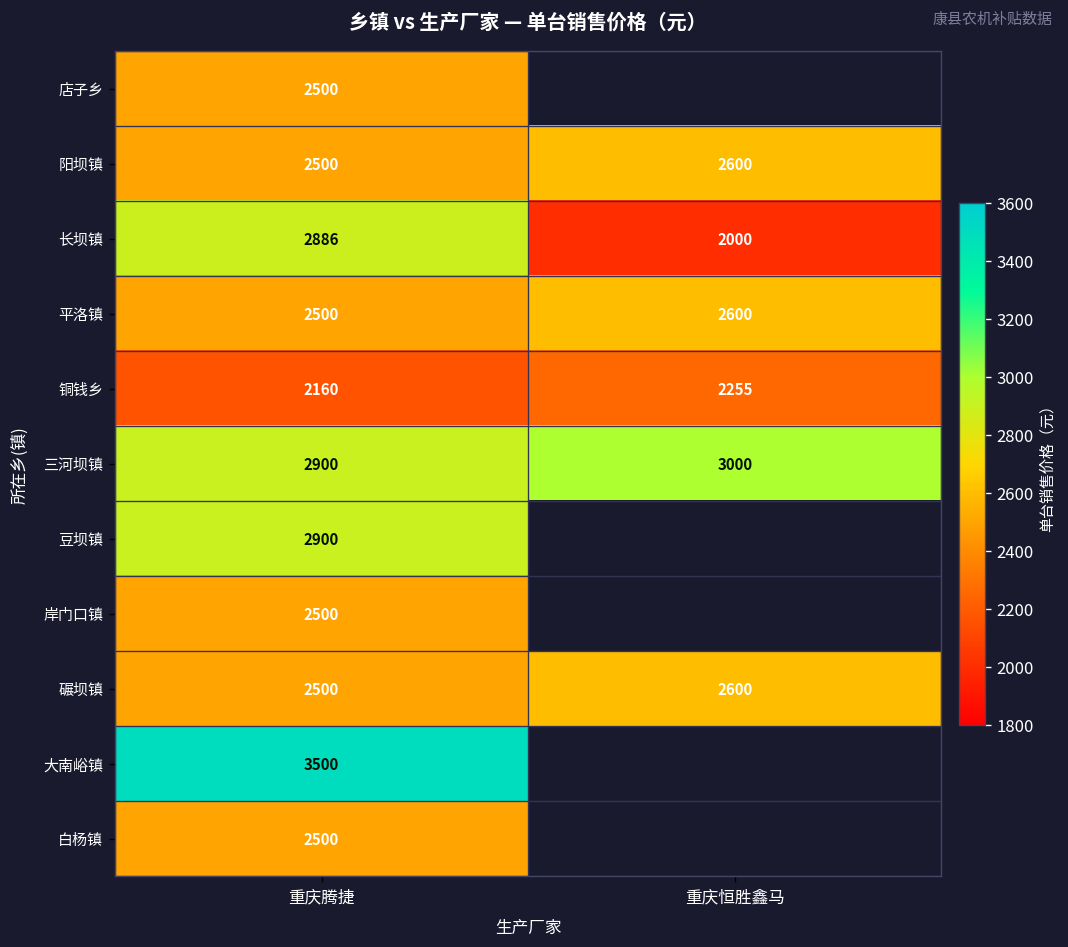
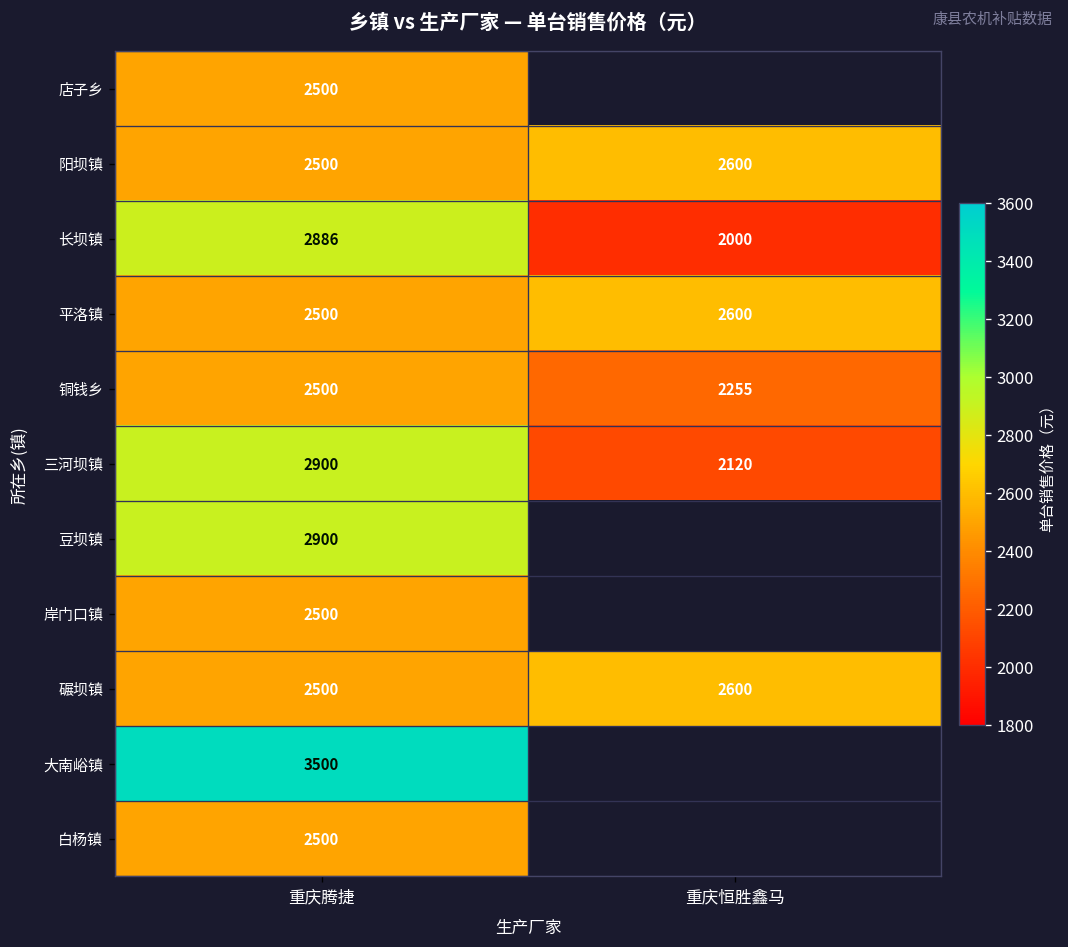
  {
    "店子乡": {
      "重庆腾捷": 2500
    },
    "阳坝镇": {
      "重庆腾捷": 2500,
      "重庆恒胜鑫马": 2600
    },
    "长坝镇": {
      "重庆腾捷": 2886,
      "重庆恒胜鑫马": 2000
    },
    "平洛镇": {
      "重庆腾捷": 2500,
      "重庆恒胜鑫马": 2600
    },
    "铜钱乡": {
-     "重庆腾捷": 2160,
+     "重庆腾捷": 2500,
      "重庆恒胜鑫马": 2255
    },
    "三河坝镇": {
      "重庆腾捷": 2900,
-     "重庆恒胜鑫马": 3000
+     "重庆恒胜鑫马": 2120
    },
    "豆坝镇": {
      "重庆腾捷": 2900
    },
    "岸门口镇": {
      "重庆腾捷": 2500
    },
    "碾坝镇": {
      "重庆腾捷": 2500,
      "重庆恒胜鑫马": 2600
    },
    "大南峪镇": {
      "重庆腾捷": 3500
    },
    "白杨镇": {
      "重庆腾捷": 2500
    }
  }
